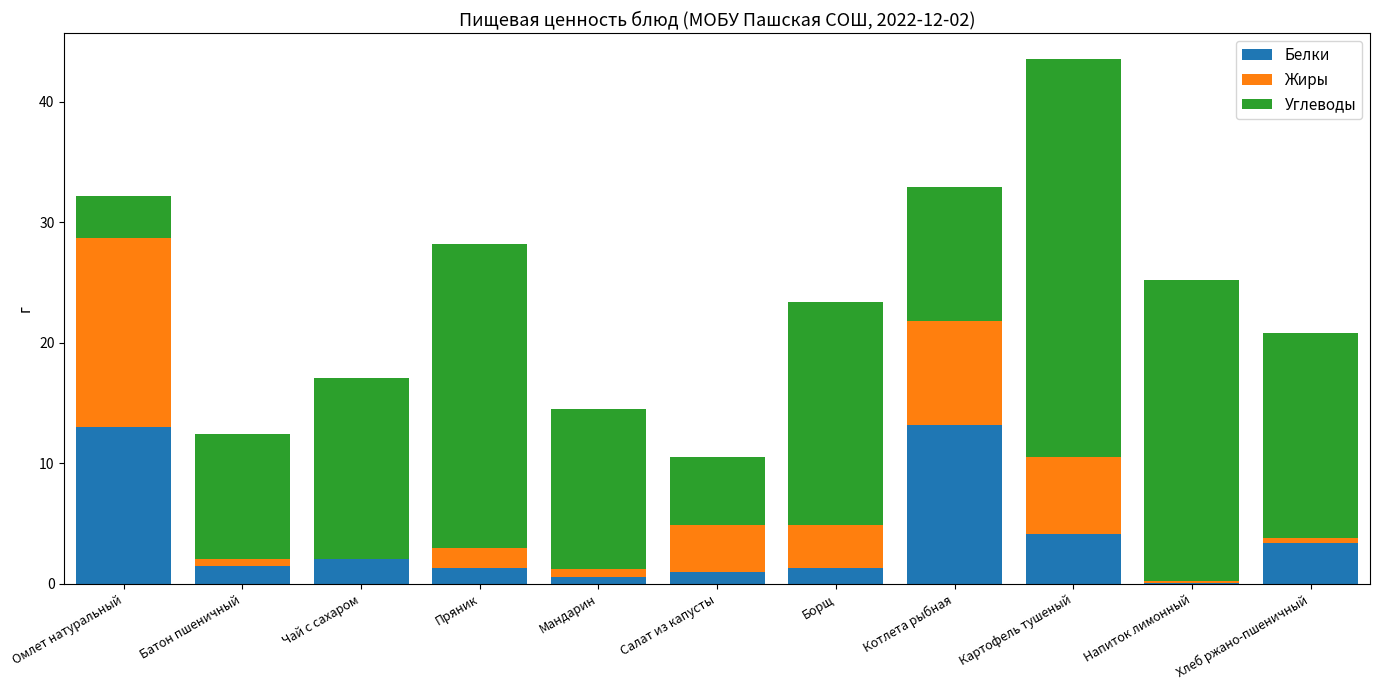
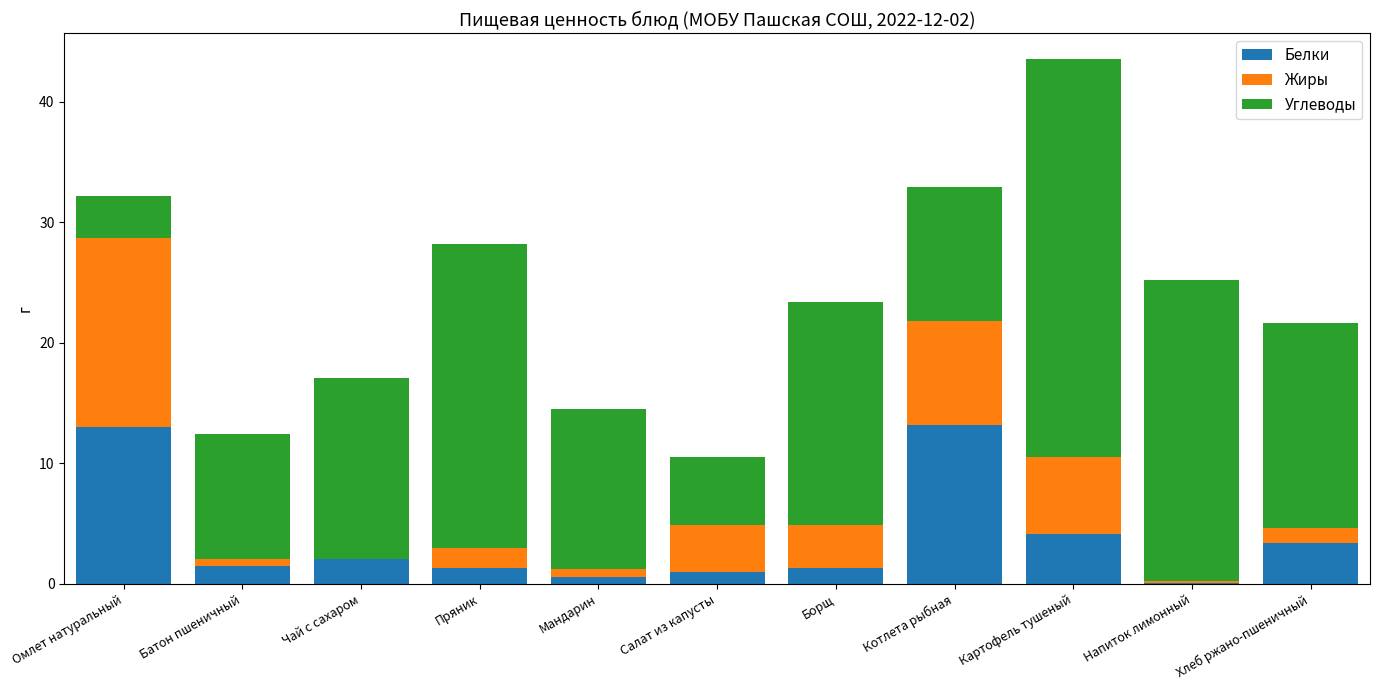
  {
    "Белки": {
      "Омлет натуральный": 13.0,
      "Батон пшеничный": 1.5,
      "Чай с сахаром": 2.1,
      "Пряник": 1.3,
      "Мандарин": 0.6,
      "Салат из капусты": 1.0,
      "Борщ": 1.3,
      "Котлета рыбная": 13.2,
      "Картофель тушеный": 4.1,
      "Хлеб ржано-пшеничный": 3.4
    },
    "Жиры": {
      "Омлет натуральный": 15.7,
      "Батон пшеничный": 0.6,
      "Чай с сахаром": 0.0,
      "Пряник": 1.7,
      "Мандарин": 0.6,
      "Салат из капусты": 3.9,
      "Борщ": 3.6,
      "Котлета рыбная": 8.6,
      "Картофель тушеный": 6.4,
-     "Хлеб ржано-пшеничный": 0.4
+     "Хлеб ржано-пшеничный": 1.2
    },
    "Углеводы": {
      "Омлет натуральный": 3.5,
      "Батон пшеничный": 10.3,
      "Чай с сахаром": 15.0,
      "Пряник": 25.2,
      "Мандарин": 13.3,
      "Салат из капусты": 5.6,
      "Борщ": 18.5,
      "Котлета рыбная": 11.1,
      "Картофель тушеный": 33.0,
      "Напиток лимонный": 25.0,
      "Хлеб ржано-пшеничный": 17.0
    }
  }
